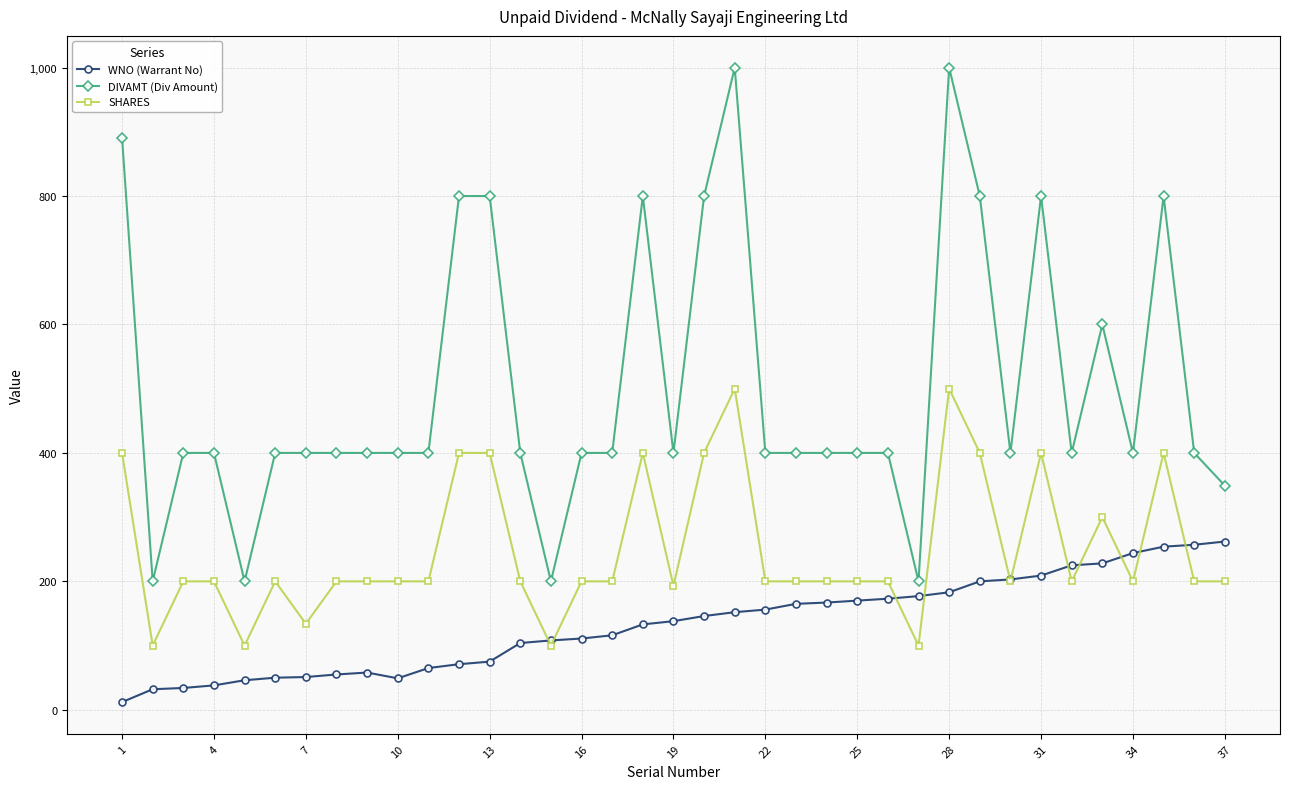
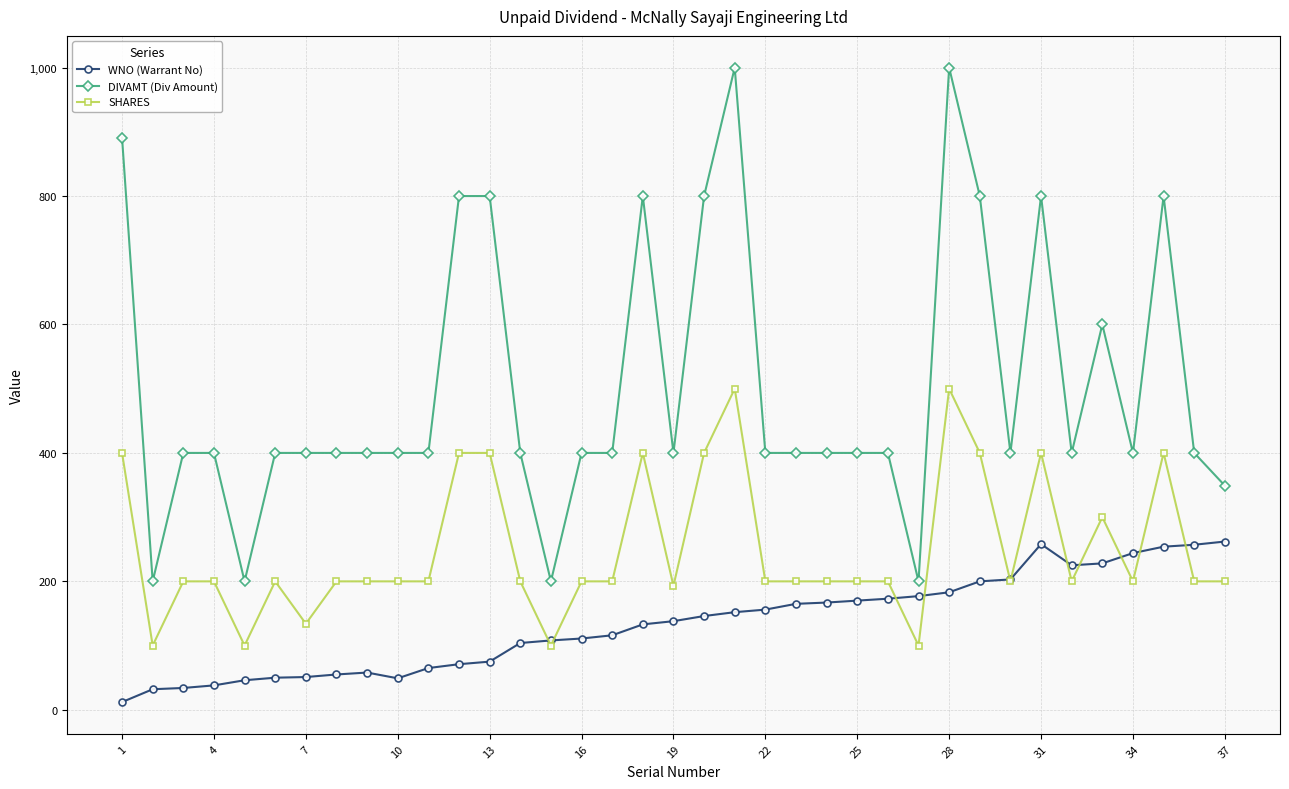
  {
    "WNO (Warrant No)": {
      "1": "10",
      "4": "40",
      "7": "50",
      "10": "50",
      "13": "80",
      "16": "110",
      "19": "140",
      "22": "160",
      "25": "170",
      "28": "180",
-     "31": "210",
+     "31": "260",
      "34": "240",
      "37": "260"
    },
    "DIVAMT (Div Amount)": {
      "1": "890",
      "4": "400",
      "7": "400",
      "10": "400",
      "13": "800",
      "16": "400",
      "19": "400",
      "22": "400",
      "25": "400",
      "28": "1,000",
      "31": "800",
      "34": "400",
      "37": "350"
    },
    "SHARES": {
      "1": "400",
      "4": "200",
      "7": "130",
      "10": "200",
      "13": "400",
      "16": "200",
      "19": "190",
      "22": "200",
      "25": "200",
      "28": "500",
      "31": "400",
      "34": "200",
      "37": "200"
    }
  }
